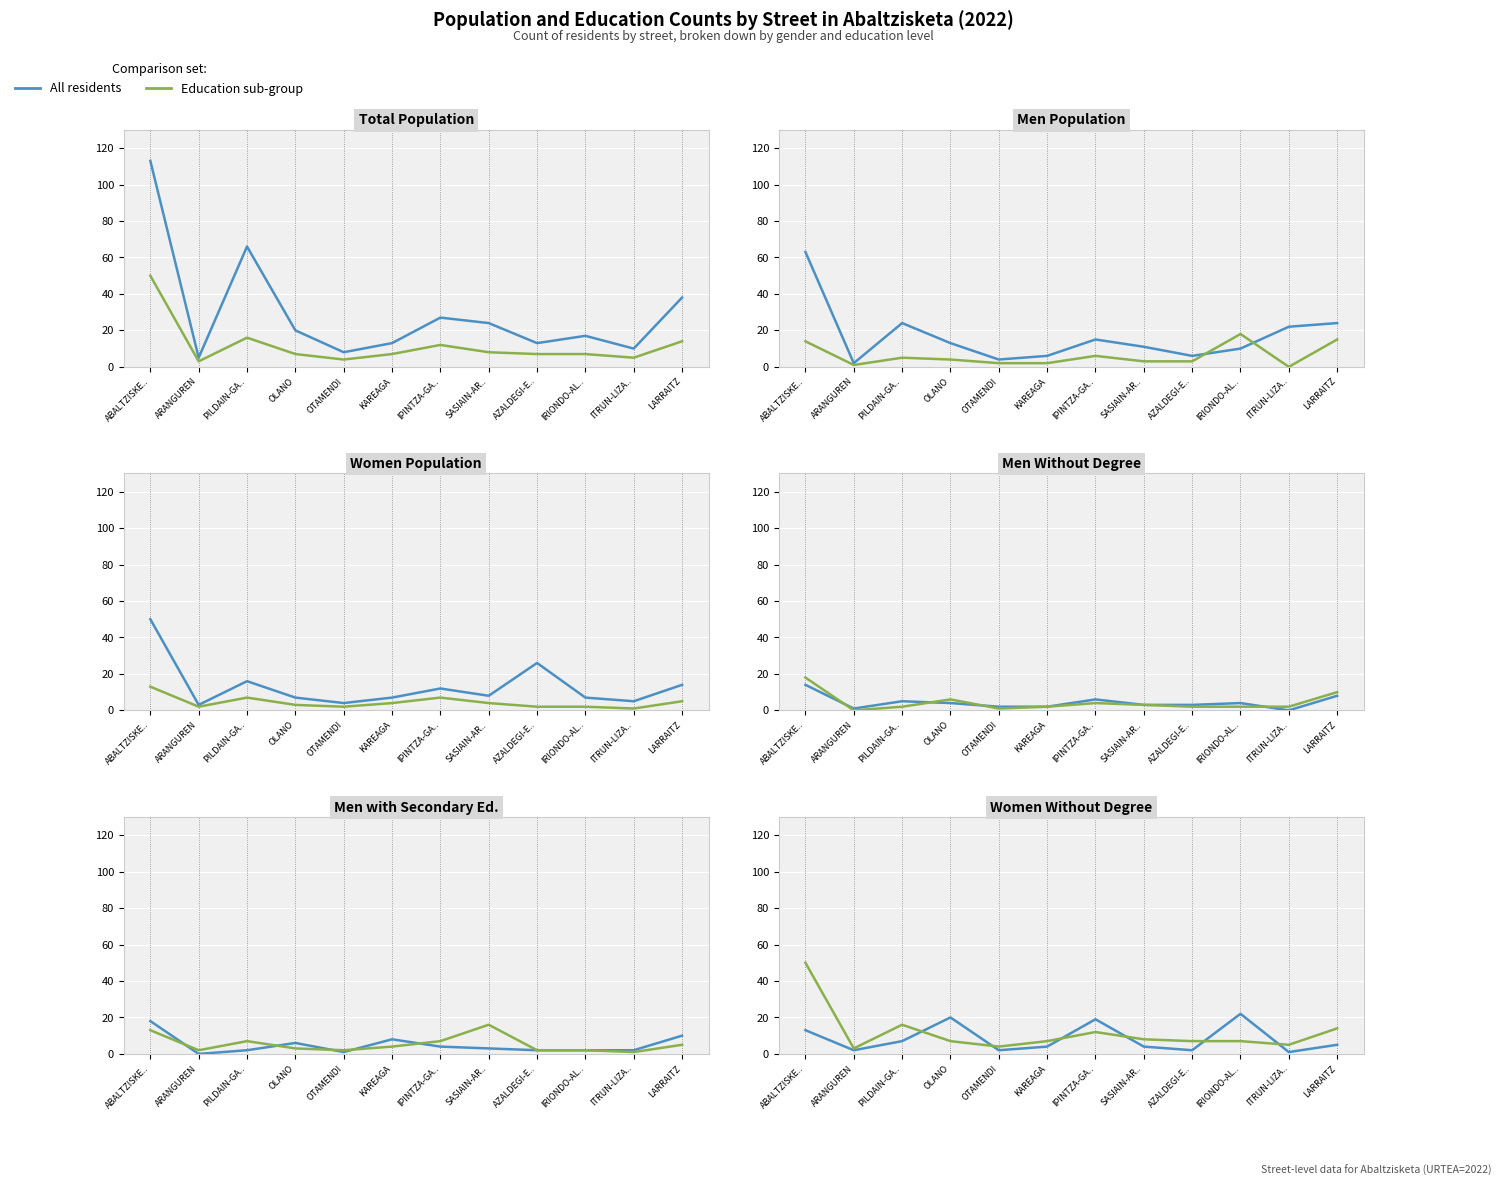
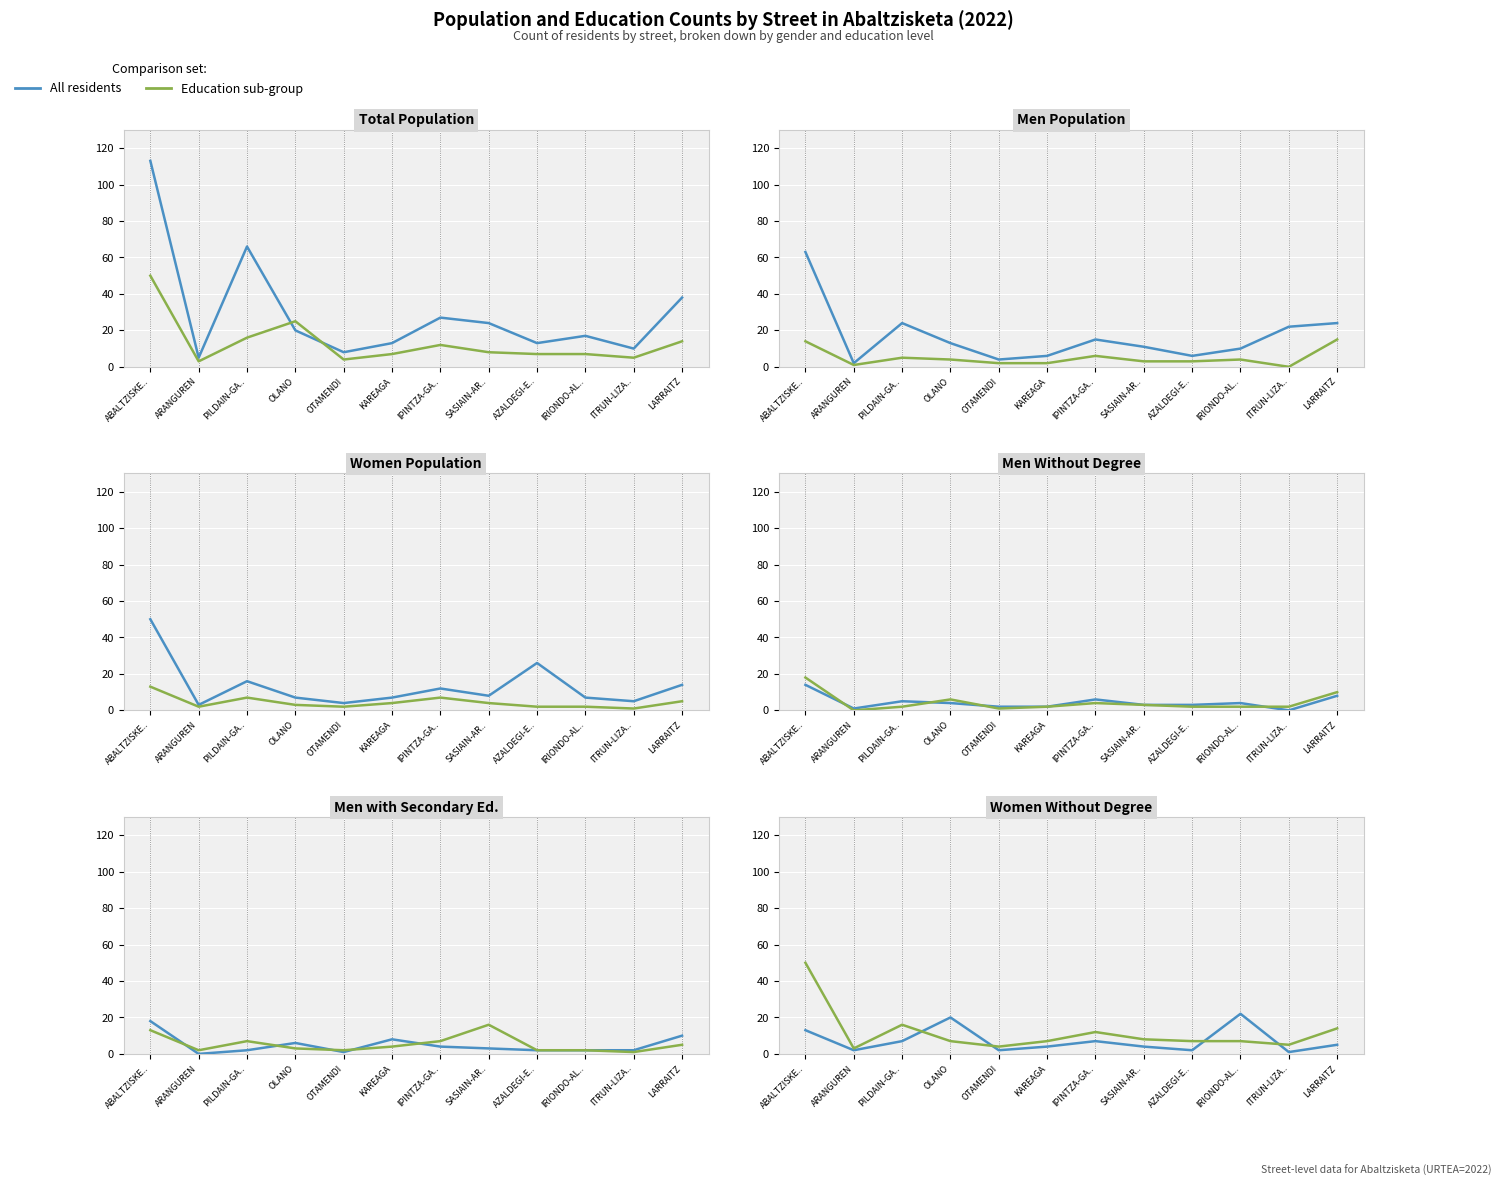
  {
    "Total Population": {
      "All residents": {
        "ABALTZISKE..": 113,
        "ARANGUREN": 5,
        "PILDAIN-GA..": 66,
        "OLANO": 20,
        "OTAMENDI": 8,
        "KAREAGA": 13,
        "IPINTZA-GA..": 27,
        "SASIAIN-AR..": 24,
        "AZALDEGI-E..": 13,
        "IRIONDO-AL..": 17,
        "ITRUN-LIZA..": 10,
        "LARRAITZ": 38
      },
      "Education sub-group": {
        "ABALTZISKE..": 50,
        "ARANGUREN": 3,
        "PILDAIN-GA..": 16,
-       "OLANO": 7,
+       "OLANO": 25,
        "OTAMENDI": 4,
        "KAREAGA": 7,
        "IPINTZA-GA..": 12,
        "SASIAIN-AR..": 8,
        "AZALDEGI-E..": 7,
        "IRIONDO-AL..": 7,
        "ITRUN-LIZA..": 5,
        "LARRAITZ": 14
      }
    },
    "Men Population": {
      "All residents": {
        "ABALTZISKE..": 63,
        "PILDAIN-GA..": 24,
        "OLANO": 13,
        "OTAMENDI": 4,
        "KAREAGA": 6,
        "IPINTZA-GA..": 15,
        "SASIAIN-AR..": 11,
        "AZALDEGI-E..": 6,
        "IRIONDO-AL..": 10,
        "ITRUN-LIZA..": 22,
        "LARRAITZ": 24
      },
      "Education sub-group": {
        "ABALTZISKE..": 14,
        "PILDAIN-GA..": 5,
        "OLANO": 4,
        "OTAMENDI": 2,
        "KAREAGA": 2,
        "IPINTZA-GA..": 6,
        "SASIAIN-AR..": 3,
        "AZALDEGI-E..": 3,
-       "IRIONDO-AL..": 18,
+       "IRIONDO-AL..": 4,
        "ITRUN-LIZA..": 0,
        "LARRAITZ": 15
      }
    },
    "Women Population": {
      "All residents": {
        "ABALTZISKE..": 50,
        "PILDAIN-GA..": 16,
        "OLANO": 7,
        "OTAMENDI": 4,
        "KAREAGA": 7,
        "IPINTZA-GA..": 12,
        "SASIAIN-AR..": 8,
        "AZALDEGI-E..": 26,
        "IRIONDO-AL..": 7,
        "ITRUN-LIZA..": 5,
        "LARRAITZ": 14
      },
      "Education sub-group": {
        "ABALTZISKE..": 13,
        "PILDAIN-GA..": 7,
        "OLANO": 3,
        "OTAMENDI": 2,
        "KAREAGA": 4,
        "IPINTZA-GA..": 7,
        "SASIAIN-AR..": 4,
        "AZALDEGI-E..": 2,
        "IRIONDO-AL..": 2,
        "ITRUN-LIZA..": 1,
        "LARRAITZ": 5
      }
    },
    "Men Without Degree": {
      "All residents": {
        "ABALTZISKE..": 14,
        "PILDAIN-GA..": 5,
        "OLANO": 4,
        "IPINTZA-GA..": 6,
        "IRIONDO-AL..": 4,
        "ITRUN-LIZA..": 0,
        "LARRAITZ": 8
      },
      "Education sub-group": {
        "ABALTZISKE..": 18,
        "PILDAIN-GA..": 2,
        "OLANO": 6,
        "IPINTZA-GA..": 4,
        "IRIONDO-AL..": 2,
        "ITRUN-LIZA..": 2,
        "LARRAITZ": 10
      }
    },
    "Men with Secondary Ed.": {
      "All residents": {
        "ABALTZISKE..": 18,
        "ARANGUREN": 0,
        "PILDAIN-GA..": 2,
        "OLANO": 6,
        "KAREAGA": 8,
        "IPINTZA-GA..": 4,
        "SASIAIN-AR..": 3,
        "LARRAITZ": 10
      },
      "Education sub-group": {
        "ABALTZISKE..": 13,
        "ARANGUREN": 2,
        "PILDAIN-GA..": 7,
        "OLANO": 3,
        "KAREAGA": 4,
        "IPINTZA-GA..": 7,
        "SASIAIN-AR..": 16,
        "LARRAITZ": 5
      }
    },
    "Women Without Degree": {
      "All residents": {
        "ABALTZISKE..": 13,
        "PILDAIN-GA..": 7,
        "OLANO": 20,
        "OTAMENDI": 2,
        "KAREAGA": 4,
-       "IPINTZA-GA..": 19,
+       "IPINTZA-GA..": 7,
        "SASIAIN-AR..": 4,
        "AZALDEGI-E..": 2,
        "IRIONDO-AL..": 22,
        "ITRUN-LIZA..": 1,
        "LARRAITZ": 5
      },
      "Education sub-group": {
        "ABALTZISKE..": 50,
        "PILDAIN-GA..": 16,
        "OLANO": 7,
        "OTAMENDI": 4,
        "KAREAGA": 7,
        "IPINTZA-GA..": 12,
        "SASIAIN-AR..": 8,
        "AZALDEGI-E..": 7,
        "IRIONDO-AL..": 7,
        "ITRUN-LIZA..": 5,
        "LARRAITZ": 14
      }
    }
  }
